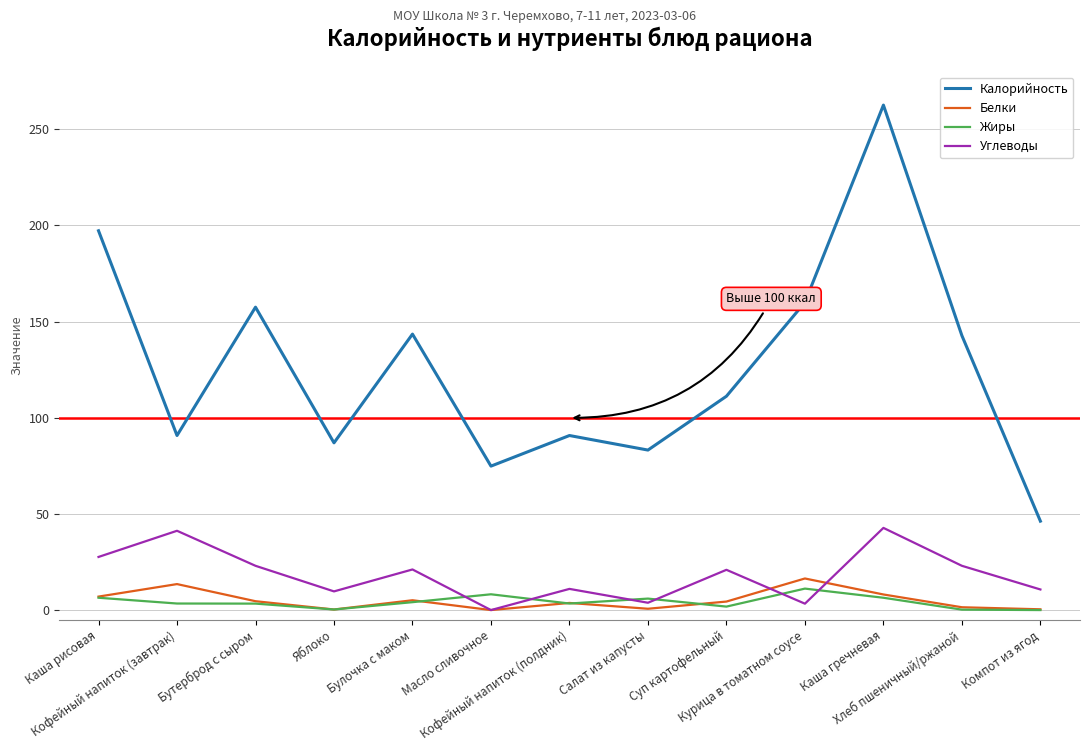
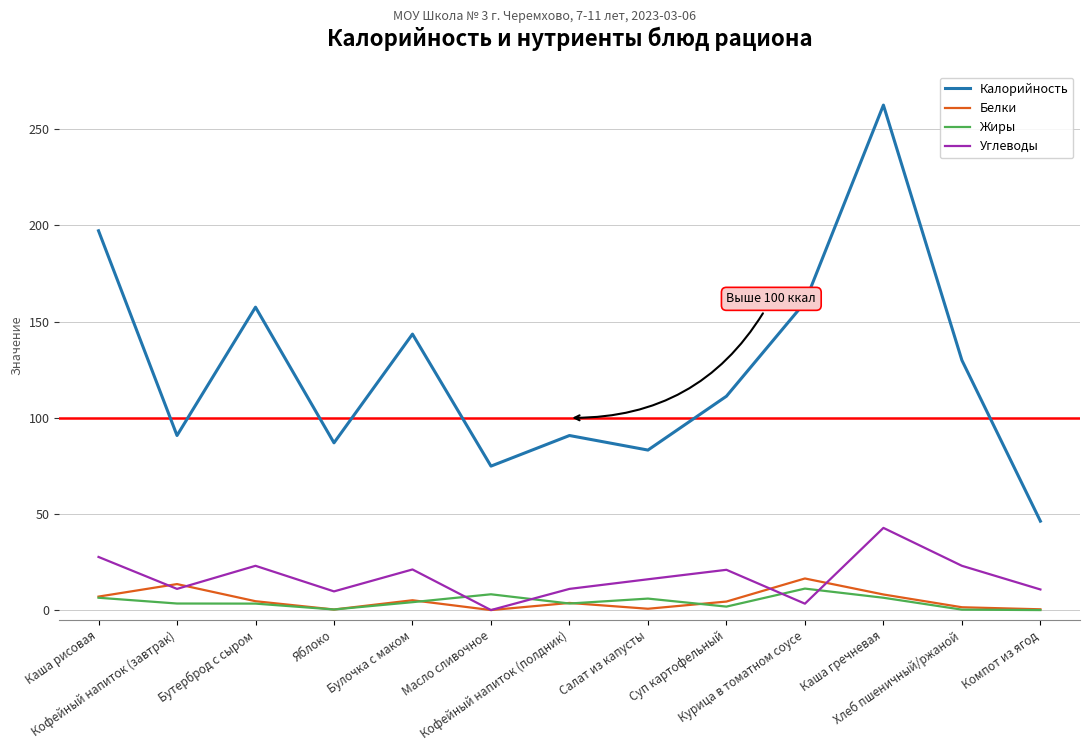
  {
    "Калорийность": {
      "Каша рисовая": 197,
      "Кофейный напиток (завтрак)": 91,
      "Бутерброд с сыром": 158,
      "Яблоко": 87,
      "Булочка с маком": 144,
      "Масло сливочное": 75,
      "Кофейный напиток (полдник)": 91,
      "Салат из капусты": 83,
      "Каша гречневая": 263,
-     "Хлеб пшеничный/ржаной": 143,
+     "Хлеб пшеничный/ржаной": 130,
      "Компот из ягод": 46
    },
    "Белки": {
      "Кофейный напиток (завтрак)": 14,
      "Салат из капусты": 1,
      "Суп картофельный": 5,
      "Курица в томатном соусе": 17,
      "Каша гречневая": 8
    },
    "Жиры": {
      "Кофейный напиток (завтрак)": 4,
      "Масло сливочное": 8,
      "Салат из капусты": 6,
      "Суп картофельный": 2,
      "Курица в томатном соусе": 11,
      "Каша гречневая": 7
    },
    "Углеводы": {
      "Каша рисовая": 28,
-     "Кофейный напиток (завтрак)": 41,
+     "Кофейный напиток (завтрак)": 11,
      "Бутерброд с сыром": 23,
      "Яблоко": 10,
      "Булочка с маком": 21,
      "Кофейный напиток (полдник)": 11,
-     "Салат из капусты": 4,
+     "Салат из капусты": 16,
      "Суп картофельный": 21,
      "Курица в томатном соусе": 3,
      "Каша гречневая": 43,
      "Хлеб пшеничный/ржаной": 23,
      "Компот из ягод": 11
    }
  }
